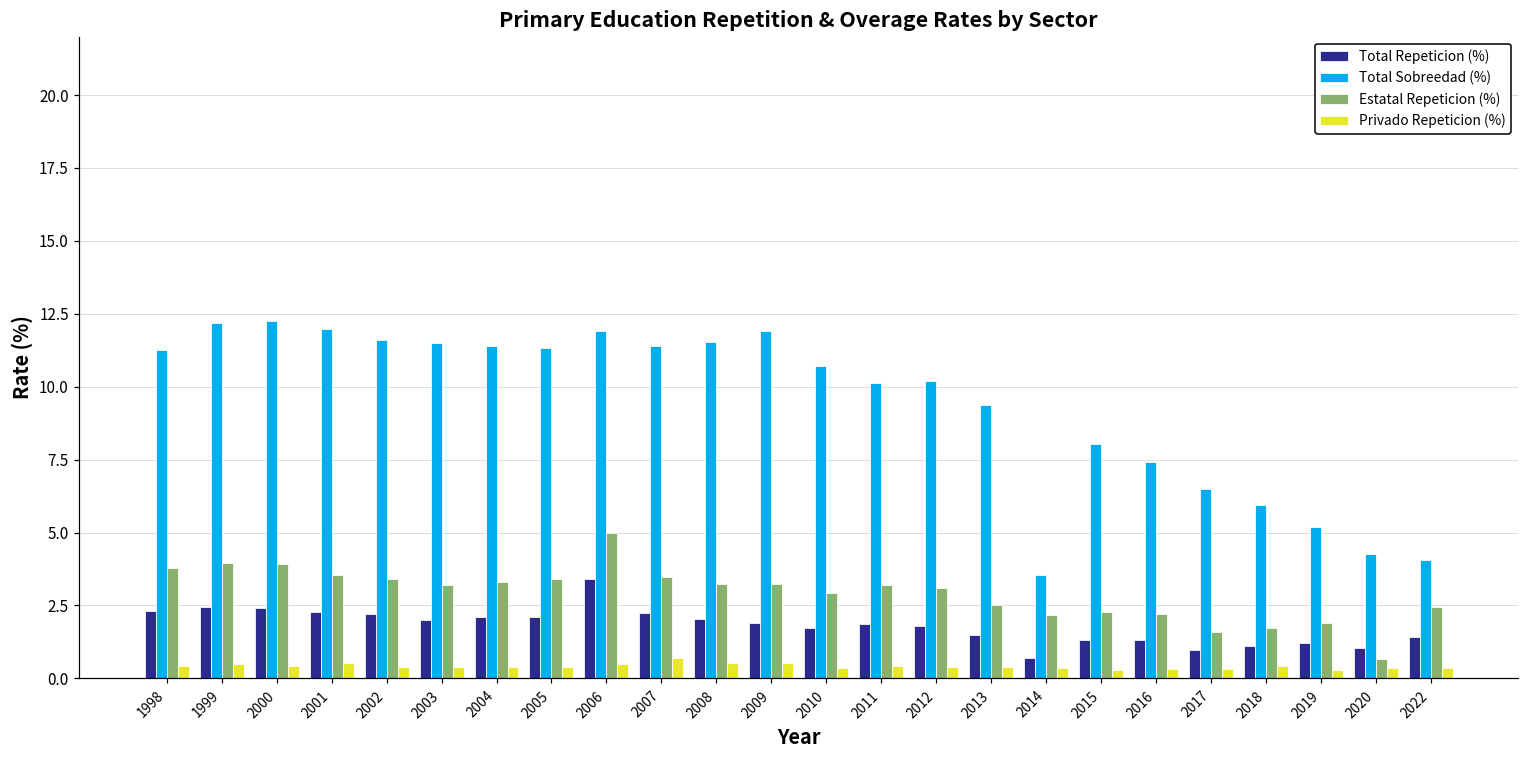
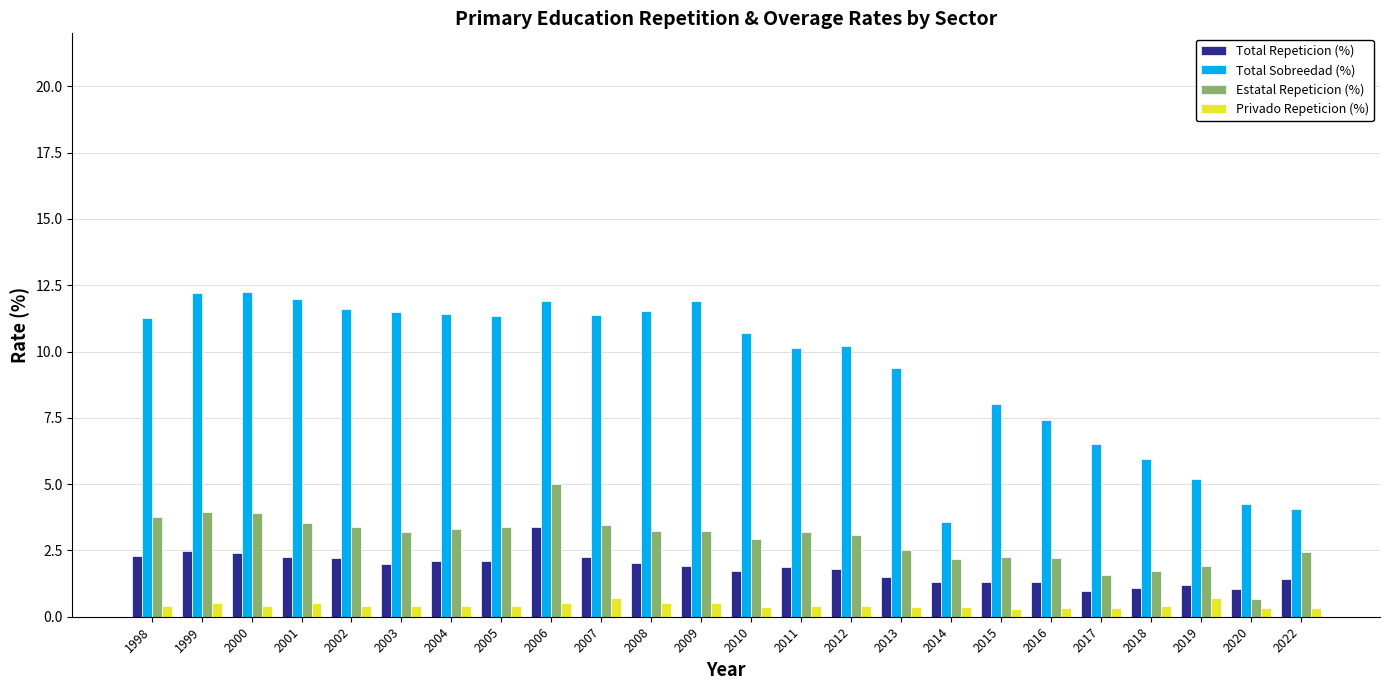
  {
    "Total Repeticion (%)": {
      "1998": 2.3,
      "1999": 2.5,
      "2000": 2.4,
      "2001": 2.3,
      "2002": 2.2,
      "2003": 2.0,
      "2004": 2.1,
      "2005": 2.1,
      "2006": 3.4,
      "2007": 2.2,
      "2008": 2.0,
      "2009": 1.9,
      "2010": 1.7,
      "2011": 1.9,
      "2012": 1.8,
      "2013": 1.5,
-     "2014": 0.7,
+     "2014": 1.3,
      "2015": 1.3,
      "2016": 1.3,
      "2017": 1.0,
      "2018": 1.1,
      "2019": 1.2,
      "2020": 1.0,
      "2022": 1.4
    },
    "Total Sobreedad (%)": {
      "1998": 11.3,
      "1999": 12.2,
      "2000": 12.3,
      "2001": 12.0,
      "2002": 11.6,
      "2003": 11.5,
      "2004": 11.4,
      "2005": 11.3,
      "2006": 11.9,
      "2007": 11.4,
      "2008": 11.5,
      "2009": 11.9,
      "2010": 10.7,
      "2011": 10.1,
      "2012": 10.2,
      "2013": 9.4,
      "2014": 3.6,
      "2015": 8.0,
      "2016": 7.4,
      "2017": 6.5,
      "2018": 6.0,
      "2019": 5.2,
      "2020": 4.3,
      "2022": 4.1
    },
    "Estatal Repeticion (%)": {
      "1998": 3.8,
      "1999": 4.0,
      "2000": 3.9,
      "2001": 3.6,
      "2002": 3.4,
      "2003": 3.2,
      "2004": 3.3,
      "2005": 3.4,
      "2006": 5.0,
      "2007": 3.5,
      "2008": 3.2,
      "2009": 3.2,
      "2010": 2.9,
      "2011": 3.2,
      "2012": 3.1,
      "2013": 2.5,
      "2014": 2.2,
      "2015": 2.3,
      "2016": 2.2,
      "2017": 1.6,
      "2018": 1.7,
      "2019": 1.9,
      "2020": 0.7,
      "2022": 2.4
    },
    "Privado Repeticion (%)": {
      "1998": 0.4,
      "1999": 0.5,
      "2000": 0.4,
      "2001": 0.5,
      "2002": 0.4,
      "2003": 0.4,
      "2004": 0.4,
      "2005": 0.4,
      "2006": 0.5,
      "2007": 0.7,
      "2008": 0.5,
      "2009": 0.5,
      "2010": 0.4,
      "2011": 0.4,
      "2012": 0.4,
      "2013": 0.4,
      "2014": 0.4,
      "2015": 0.3,
      "2016": 0.3,
      "2017": 0.3,
      "2018": 0.4,
-     "2019": 0.3,
+     "2019": 0.7,
      "2020": 0.3,
      "2022": 0.3
    }
  }
